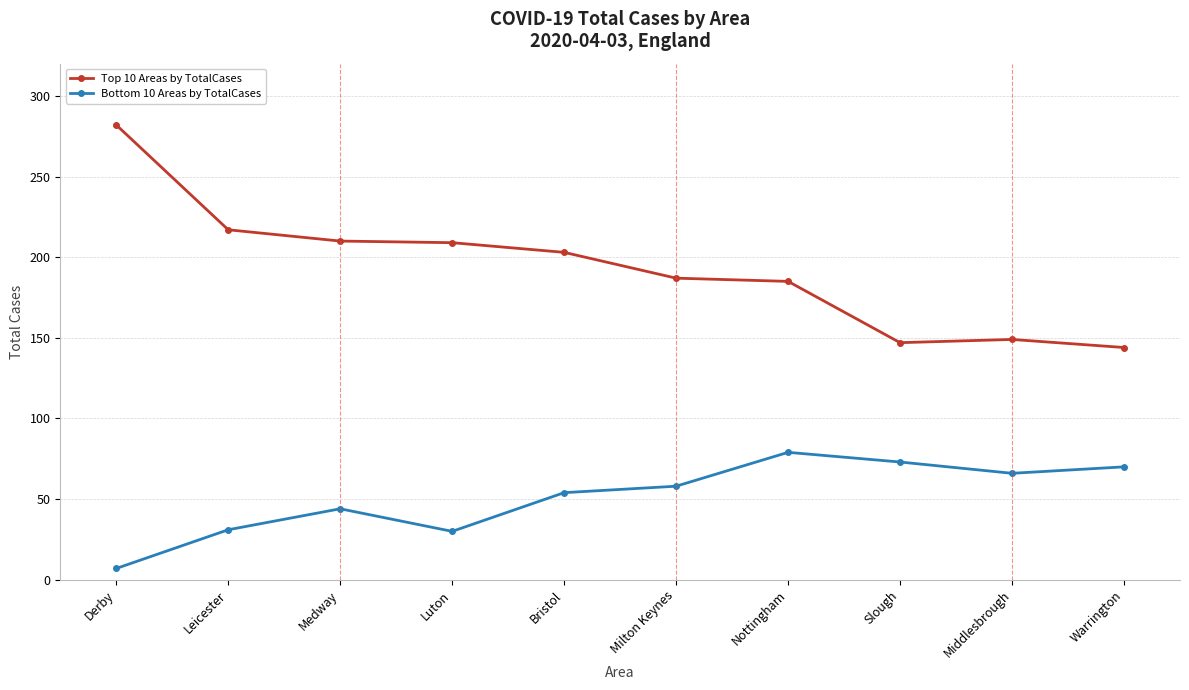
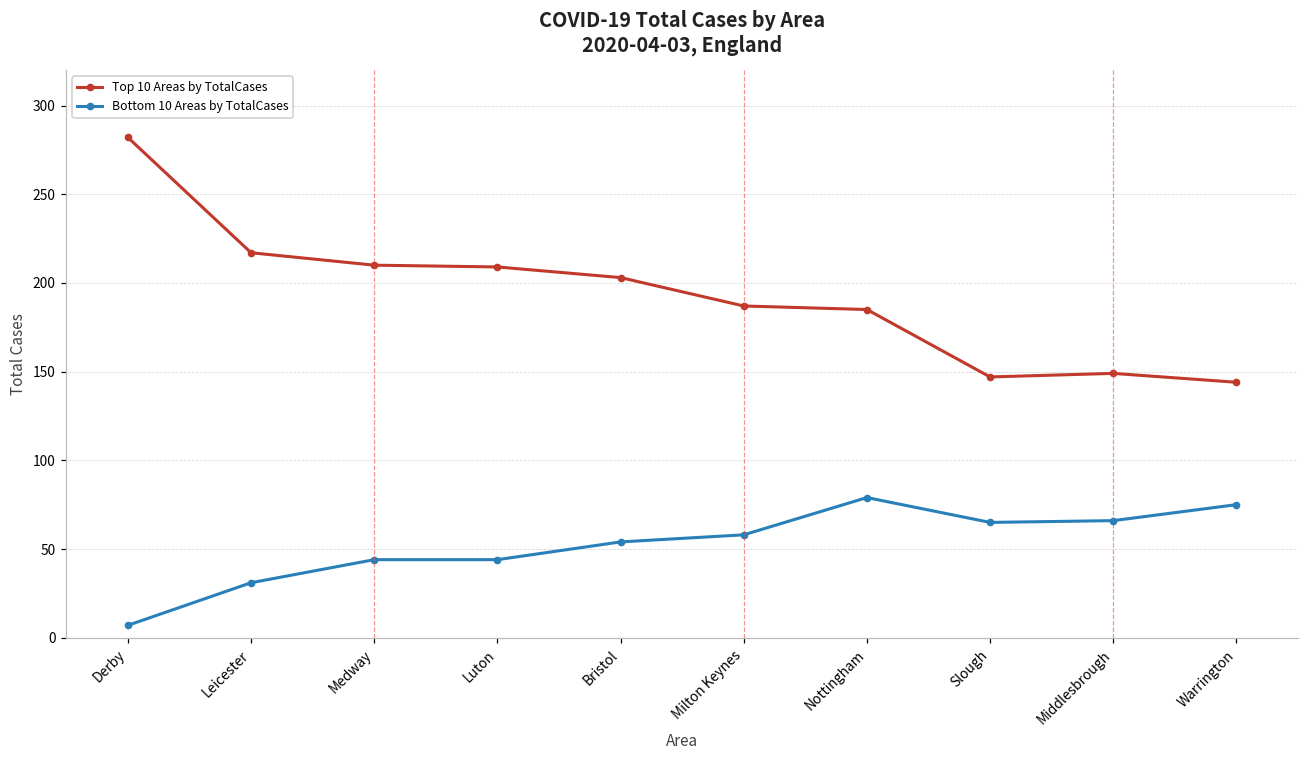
  {
    "Top 10 Areas by TotalCases": {
      "Derby": 282,
      "Leicester": 217,
      "Medway": 210,
      "Luton": 209,
      "Bristol": 203,
      "Milton Keynes": 187,
      "Nottingham": 185,
      "Slough": 147,
      "Middlesbrough": 149,
      "Warrington": 144
    },
    "Bottom 10 Areas by TotalCases": {
      "Derby": 7,
      "Leicester": 31,
      "Medway": 44,
-     "Luton": 30,
+     "Luton": 44,
      "Bristol": 54,
      "Milton Keynes": 58,
      "Nottingham": 79,
-     "Slough": 73,
+     "Slough": 65,
      "Middlesbrough": 66,
-     "Warrington": 70
+     "Warrington": 75
    }
  }
